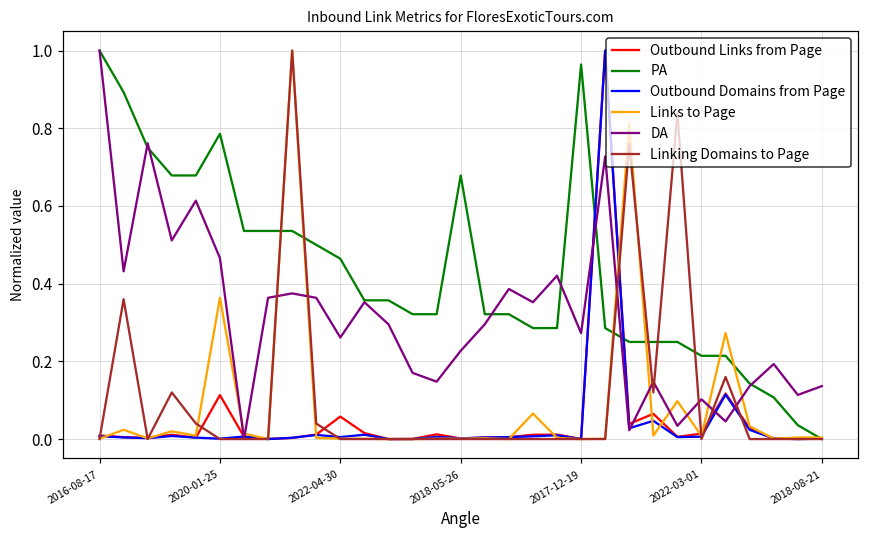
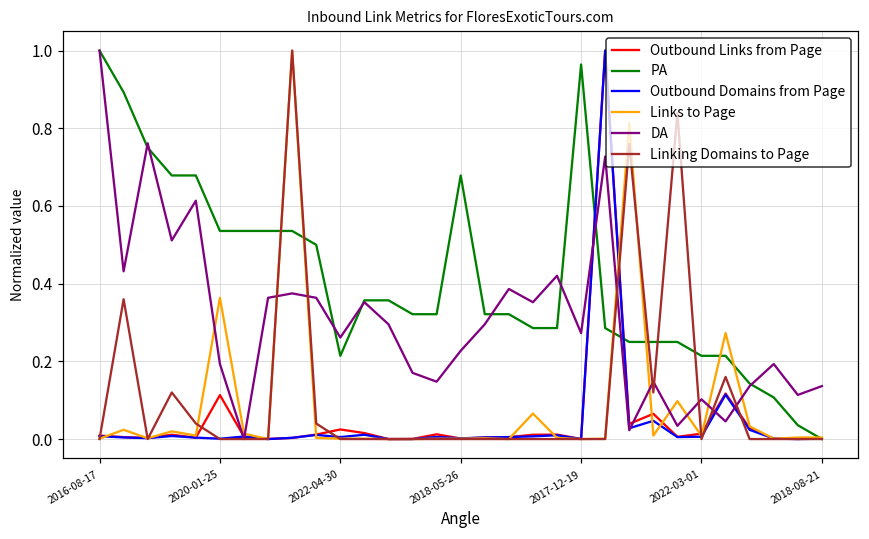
  {
    "Outbound Links from Page": {
      "2020-01-25": 0.11,
-     "2022-04-30": 0.06
+     "2022-04-30": 0.02
    },
    "PA": {
-     "2020-01-25": 0.79,
-     "2022-04-30": 0.46,
+     "2020-01-25": 0.54,
+     "2022-04-30": 0.21,
      "2018-05-26": 0.68,
      "2017-12-19": 0.96,
      "2022-03-01": 0.21
    },
    "Links to Page": {
      "2020-01-25": 0.36
    },
    "DA": {
-     "2020-01-25": 0.47,
+     "2020-01-25": 0.19,
      "2022-04-30": 0.26,
      "2018-05-26": 0.23,
      "2017-12-19": 0.27,
      "2022-03-01": 0.10
    }
  }
